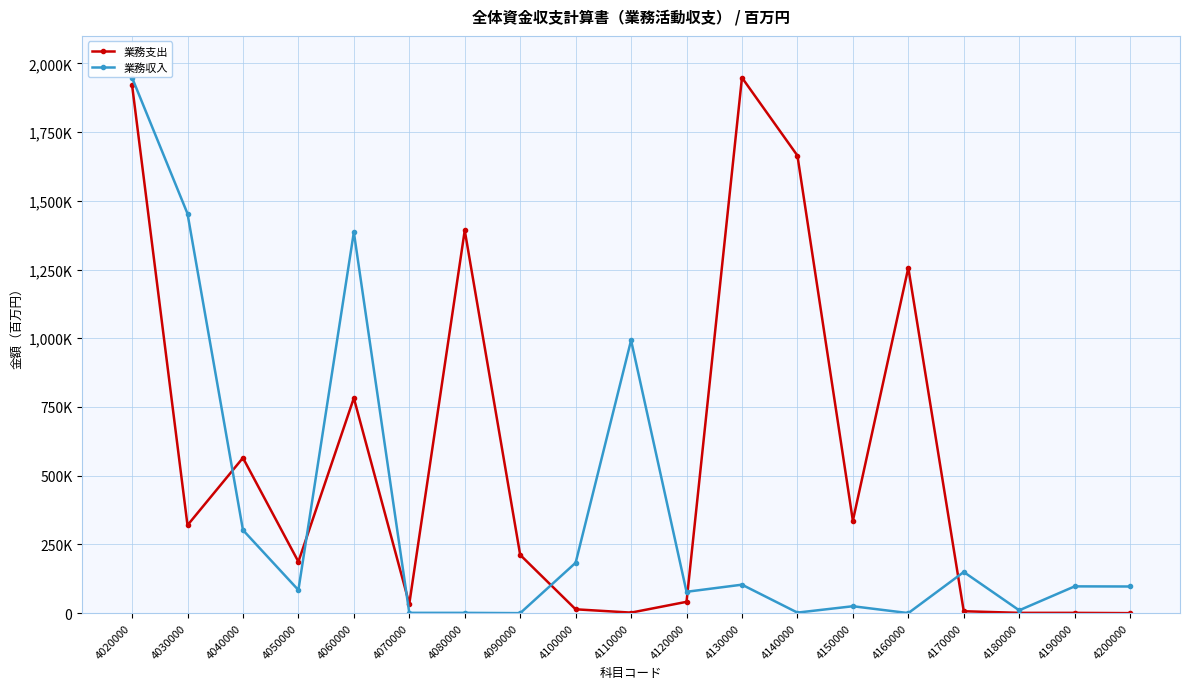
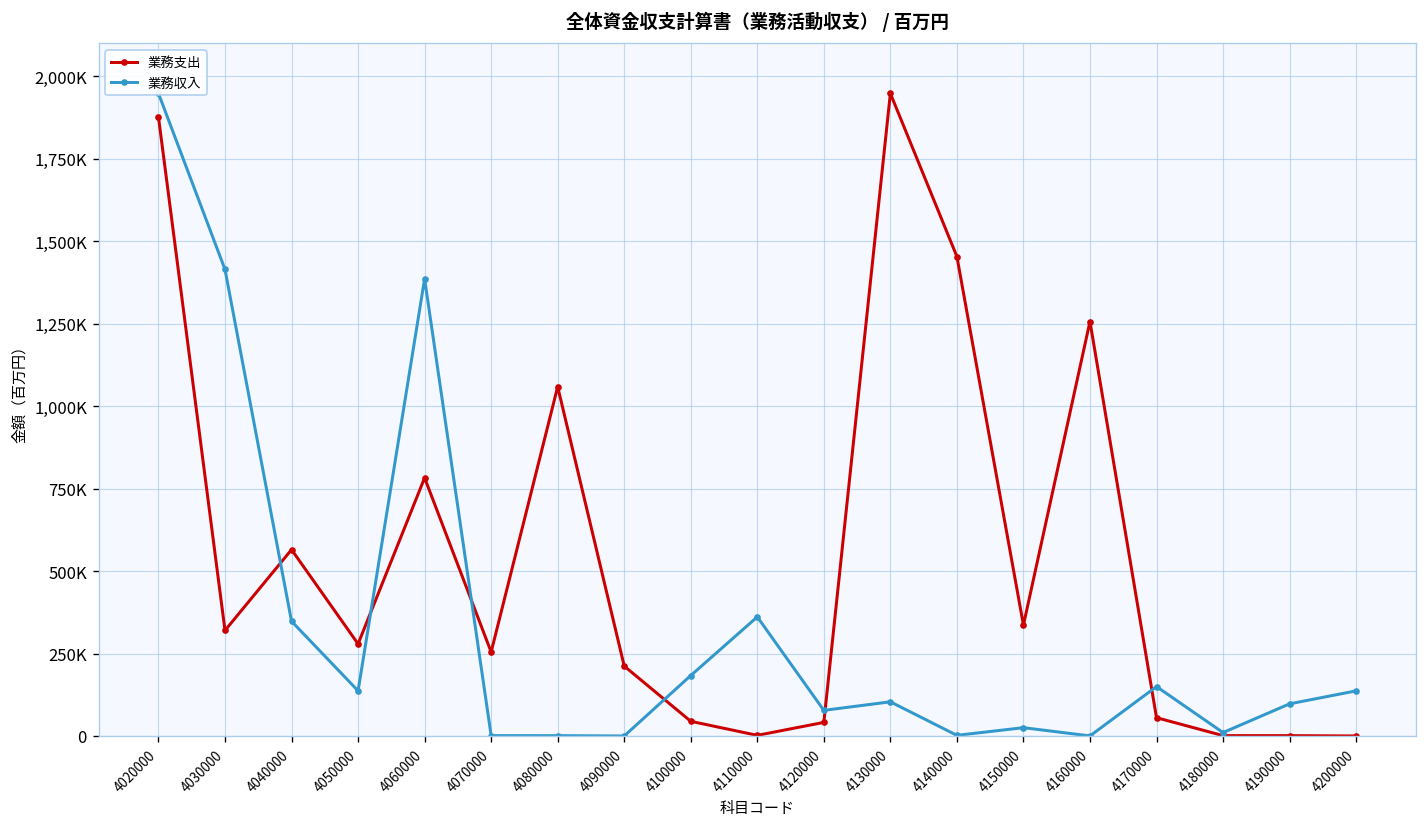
  {
    "業務支出": {
-     "4020000": "1,920,000",
+     "4020000": "1,880,000",
      "4030000": "320,000",
      "4040000": "560,000",
-     "4050000": "190,000",
+     "4050000": "280,000",
      "4060000": "780,000",
-     "4070000": "30,000",
-     "4080000": "1,390,000",
+     "4070000": "250,000",
+     "4080000": "1,060,000",
      "4090000": "210,000",
-     "4100000": "10,000",
+     "4100000": "40,000",
      "4110000": "0",
      "4120000": "40,000",
      "4130000": "1,950,000",
-     "4140000": "1,660,000",
+     "4140000": "1,450,000",
      "4150000": "340,000",
      "4160000": "1,260,000",
-     "4170000": "10,000",
+     "4170000": "60,000",
      "4190000": "0",
      "4200000": "0"
    },
    "業務収入": {
      "4020000": "1,950,000",
-     "4030000": "1,450,000",
-     "4040000": "300,000",
-     "4050000": "80,000",
+     "4030000": "1,410,000",
+     "4040000": "350,000",
+     "4050000": "140,000",
      "4060000": "1,390,000",
      "4070000": "0",
      "4080000": "0",
      "4090000": "0",
      "4100000": "180,000",
-     "4110000": "990,000",
+     "4110000": "360,000",
      "4120000": "80,000",
      "4130000": "100,000",
      "4140000": "0",
      "4150000": "30,000",
      "4160000": "0",
      "4170000": "150,000",
      "4190000": "100,000",
-     "4200000": "100,000"
+     "4200000": "140,000"
    }
  }
